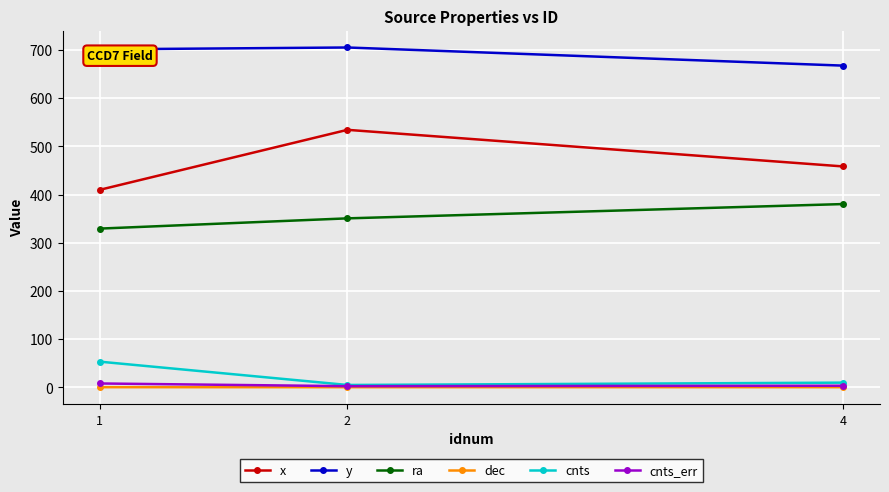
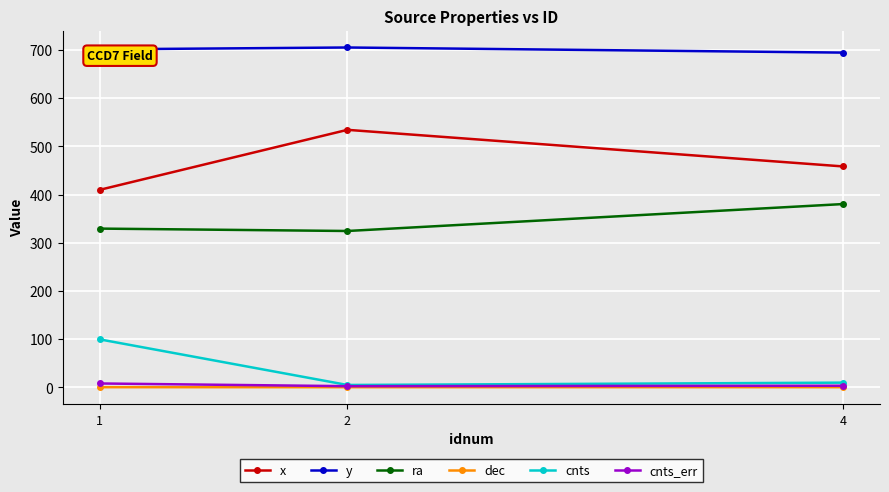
  {
    "x": {
      "1": 410,
      "2": 530,
      "4": 460
    },
    "y": {
      "2": 710,
-     "4": 670
+     "4": 690
    },
    "ra": {
      "1": 330,
-     "2": 350,
+     "2": 320,
      "4": 380
    },
    "dec": {
      "1": 0
    },
    "cnts": {
-     "1": 50,
+     "1": 100,
      "4": 10
    },
    "cnts_err": {
      "1": 10
    }
  }
